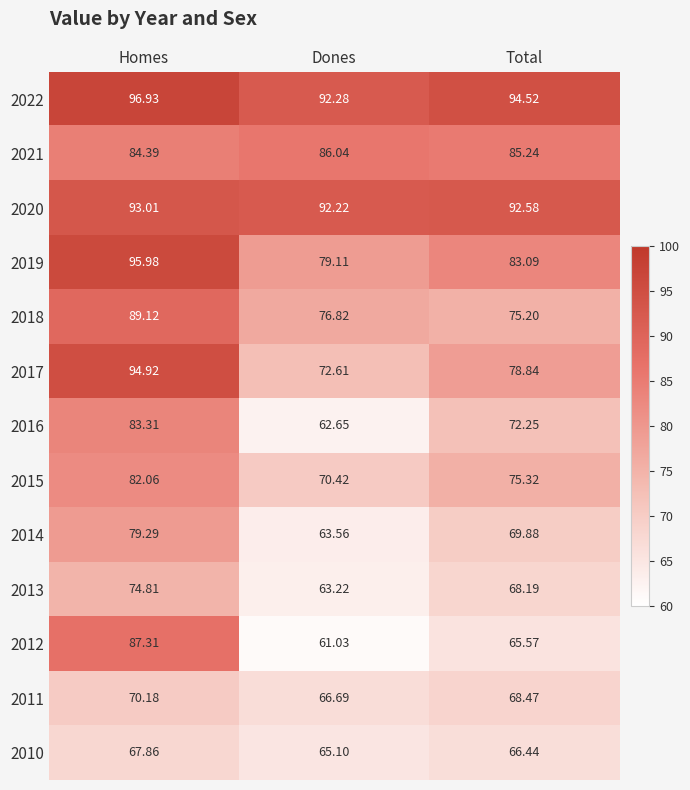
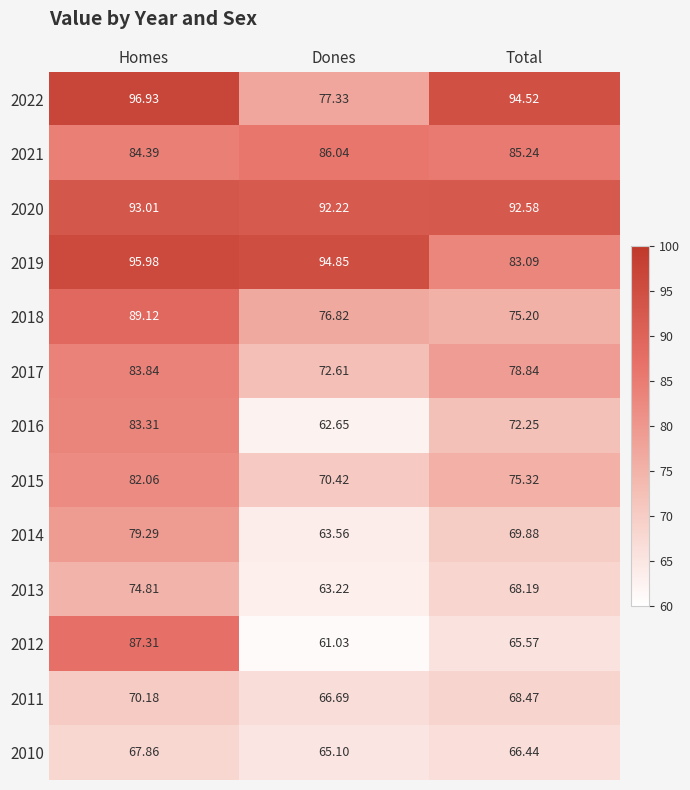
  {
    "2022": {
      "Homes": 96.93,
-     "Dones": 92.28,
+     "Dones": 77.33,
      "Total": 94.52
    },
    "2021": {
      "Homes": 84.39,
      "Dones": 86.04,
      "Total": 85.24
    },
    "2020": {
      "Homes": 93.01,
      "Dones": 92.22,
      "Total": 92.58
    },
    "2019": {
      "Homes": 95.98,
-     "Dones": 79.11,
+     "Dones": 94.85,
      "Total": 83.09
    },
    "2018": {
      "Homes": 89.12,
      "Dones": 76.82,
      "Total": 75.20
    },
    "2017": {
-     "Homes": 94.92,
+     "Homes": 83.84,
      "Dones": 72.61,
      "Total": 78.84
    },
    "2016": {
      "Homes": 83.31,
      "Dones": 62.65,
      "Total": 72.25
    },
    "2015": {
      "Homes": 82.06,
      "Dones": 70.42,
      "Total": 75.32
    },
    "2014": {
      "Homes": 79.29,
      "Dones": 63.56,
      "Total": 69.88
    },
    "2013": {
      "Homes": 74.81,
      "Dones": 63.22,
      "Total": 68.19
    },
    "2012": {
      "Homes": 87.31,
      "Dones": 61.03,
      "Total": 65.57
    },
    "2011": {
      "Homes": 70.18,
      "Dones": 66.69,
      "Total": 68.47
    },
    "2010": {
      "Homes": 67.86,
      "Dones": 65.10,
      "Total": 66.44
    }
  }
